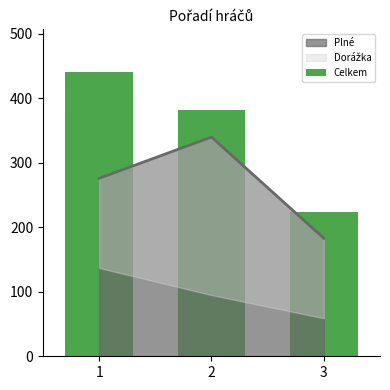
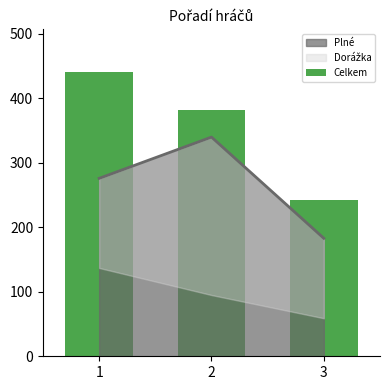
  {
    "Dorážka": {
      "1": 280,
      "2": 340,
      "3": 180
    },
    "Celkem": {
      "1": 440,
      "2": 380,
-     "3": 220
+     "3": 240
    }
  }
